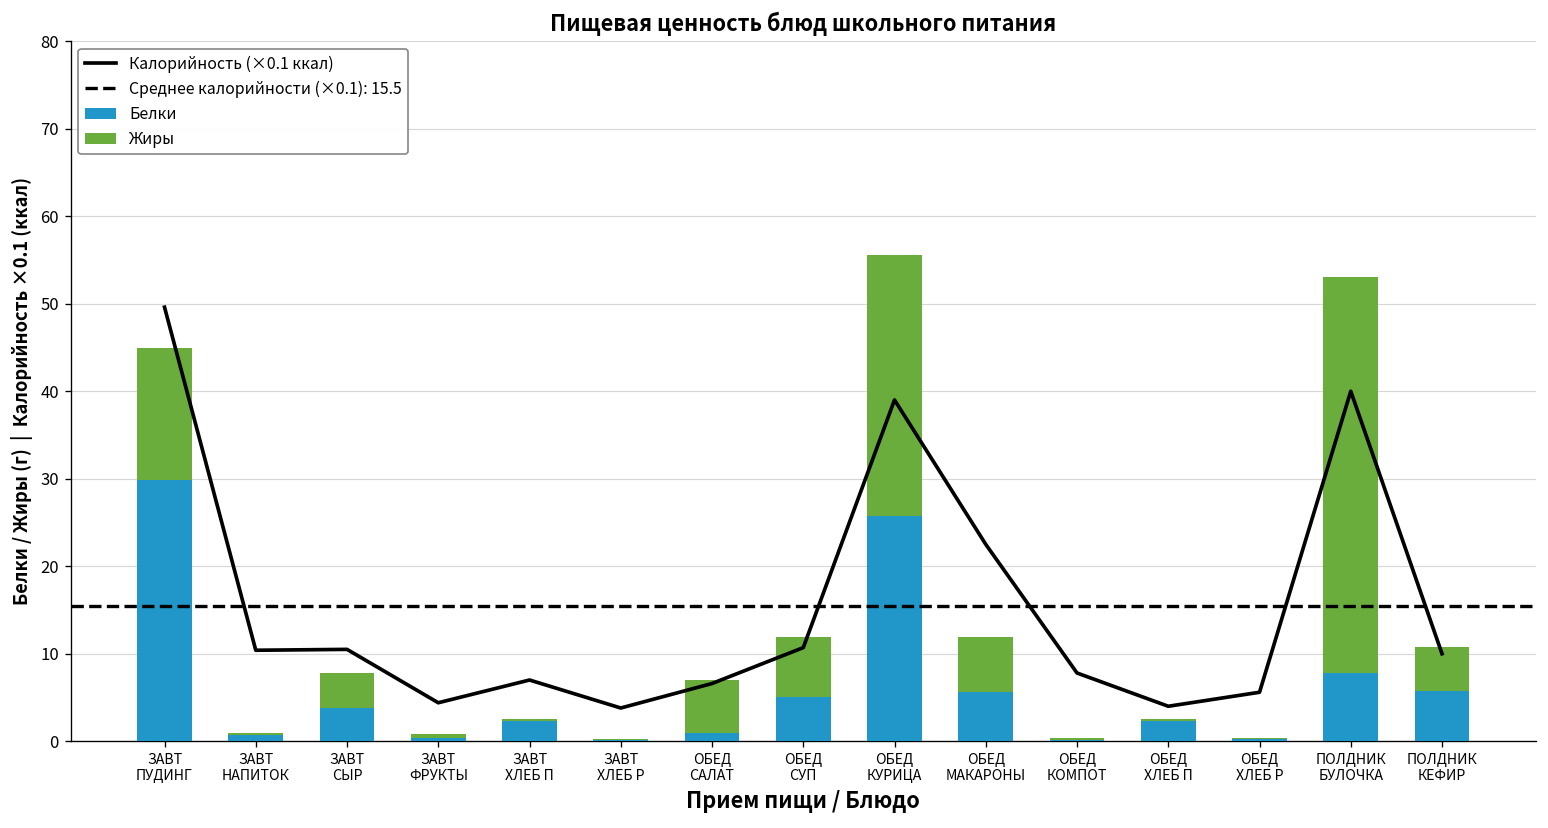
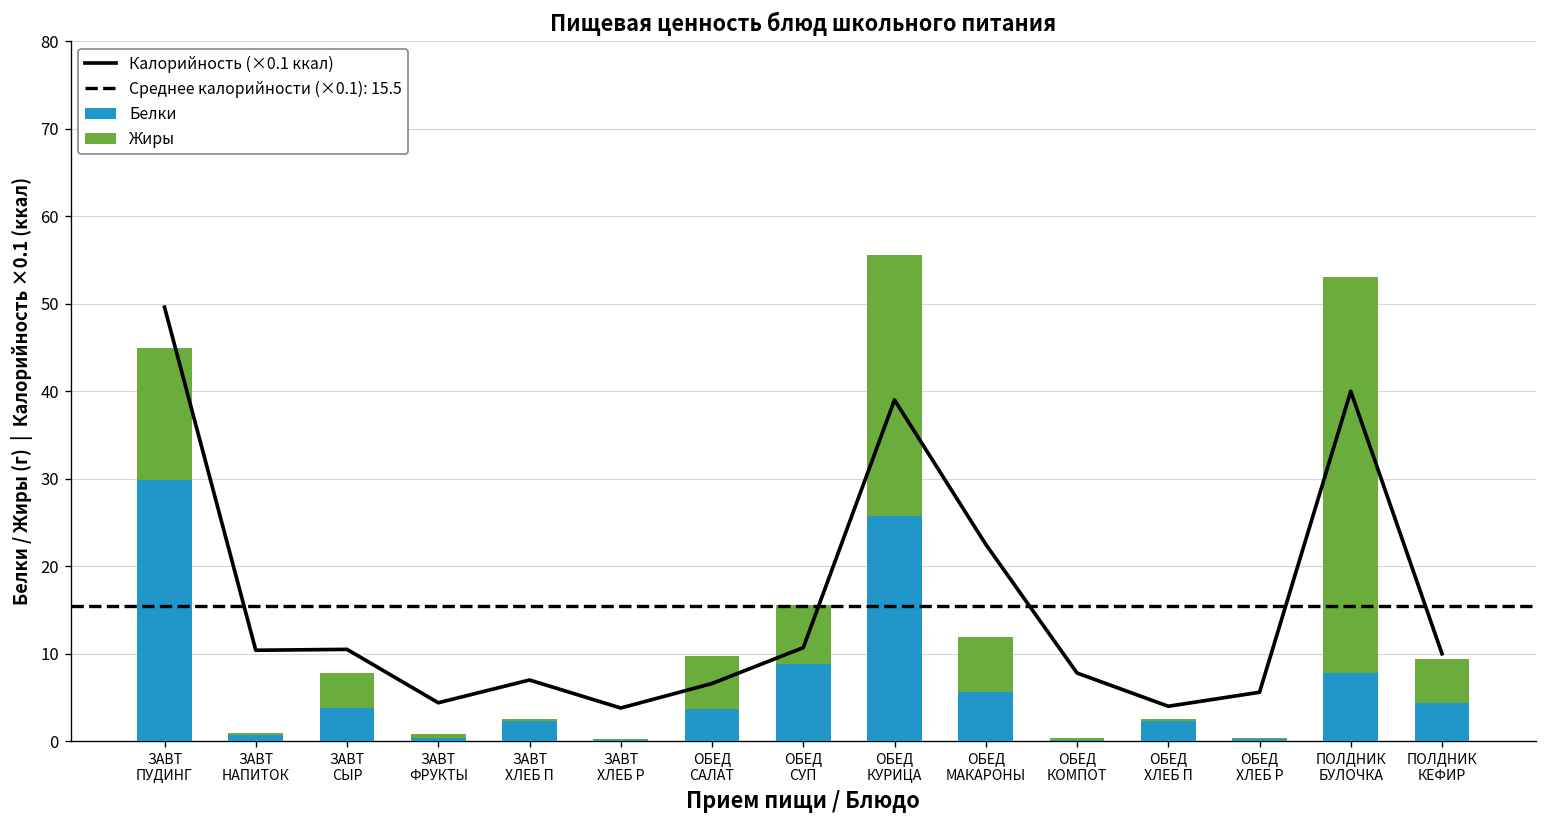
  {
    "Калорийность (×0.1 ккал)": {
      "ЗАВТ ПУДИНГ": 50,
      "ЗАВТ НАПИТОК": 10,
      "ЗАВТ СЫР": 11,
      "ЗАВТ ФРУКТЫ": 4,
      "ЗАВТ ХЛЕБ П": 7,
      "ЗАВТ ХЛЕБ Р": 4,
      "ОБЕД САЛАТ": 7,
      "ОБЕД СУП": 11,
      "ОБЕД КУРИЦА": 39,
      "ОБЕД МАКАРОНЫ": 23,
      "ОБЕД КОМПОТ": 8,
      "ОБЕД ХЛЕБ П": 4,
      "ОБЕД ХЛЕБ Р": 6,
      "ПОЛДНИК БУЛОЧКА": 40,
      "ПОЛДНИК КЕФИР": 10
    },
    "Белки": {
      "ЗАВТ ПУДИНГ": 30,
      "ЗАВТ НАПИТОК": 1,
      "ЗАВТ СЫР": 4,
      "ЗАВТ ФРУКТЫ": 0,
      "ЗАВТ ХЛЕБ П": 2,
-     "ОБЕД САЛАТ": 1,
-     "ОБЕД СУП": 5,
+     "ОБЕД САЛАТ": 4,
+     "ОБЕД СУП": 9,
      "ОБЕД КУРИЦА": 26,
      "ОБЕД МАКАРОНЫ": 6,
      "ОБЕД ХЛЕБ П": 2,
      "ПОЛДНИК БУЛОЧКА": 8,
-     "ПОЛДНИК КЕФИР": 6
+     "ПОЛДНИК КЕФИР": 4
    },
    "Жиры": {
      "ЗАВТ ПУДИНГ": 15,
      "ЗАВТ СЫР": 4,
      "ЗАВТ ФРУКТЫ": 0,
      "ОБЕД САЛАТ": 6,
      "ОБЕД СУП": 7,
      "ОБЕД КУРИЦА": 30,
      "ОБЕД МАКАРОНЫ": 6,
      "ПОЛДНИК БУЛОЧКА": 45,
      "ПОЛДНИК КЕФИР": 5
    }
  }
